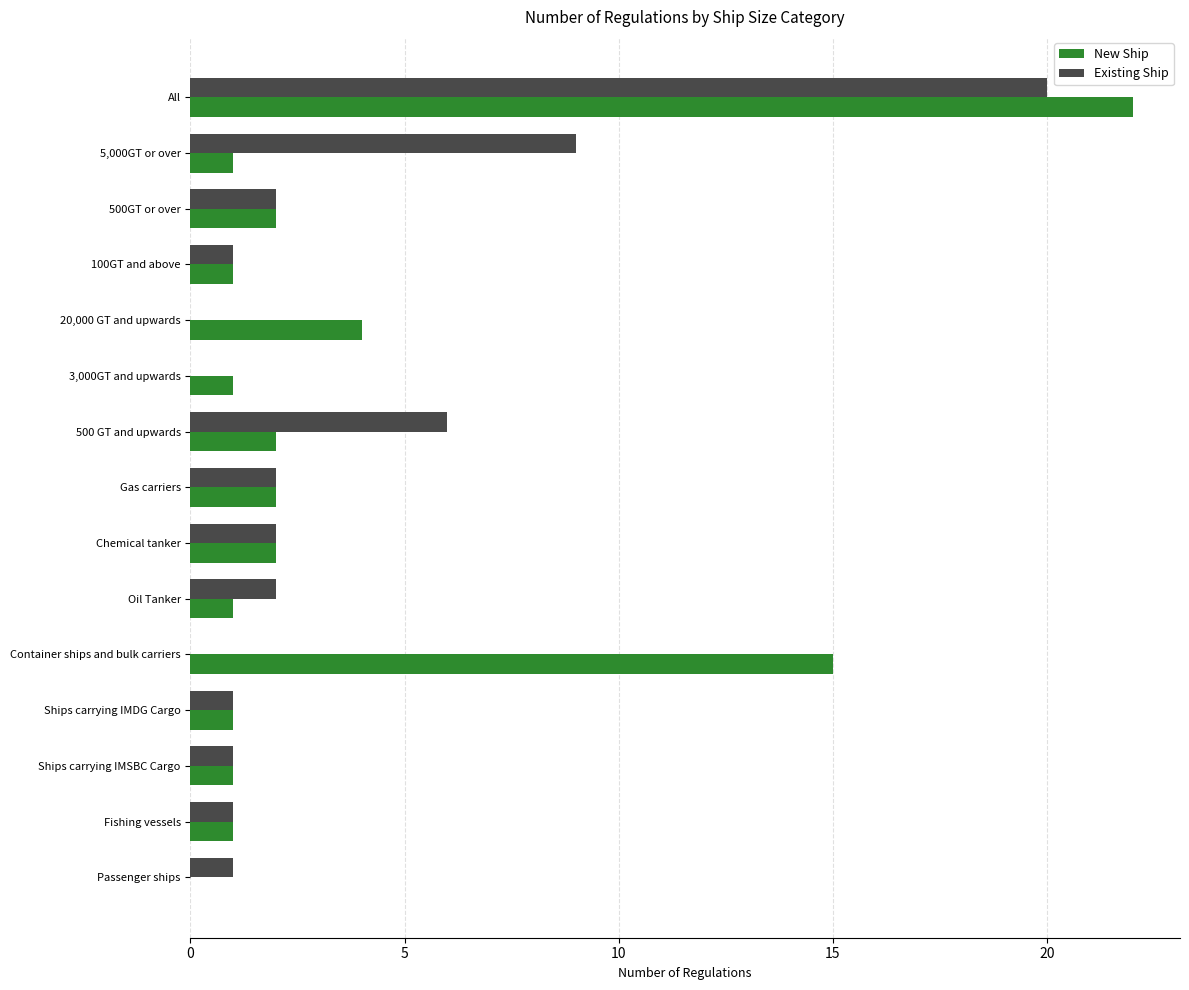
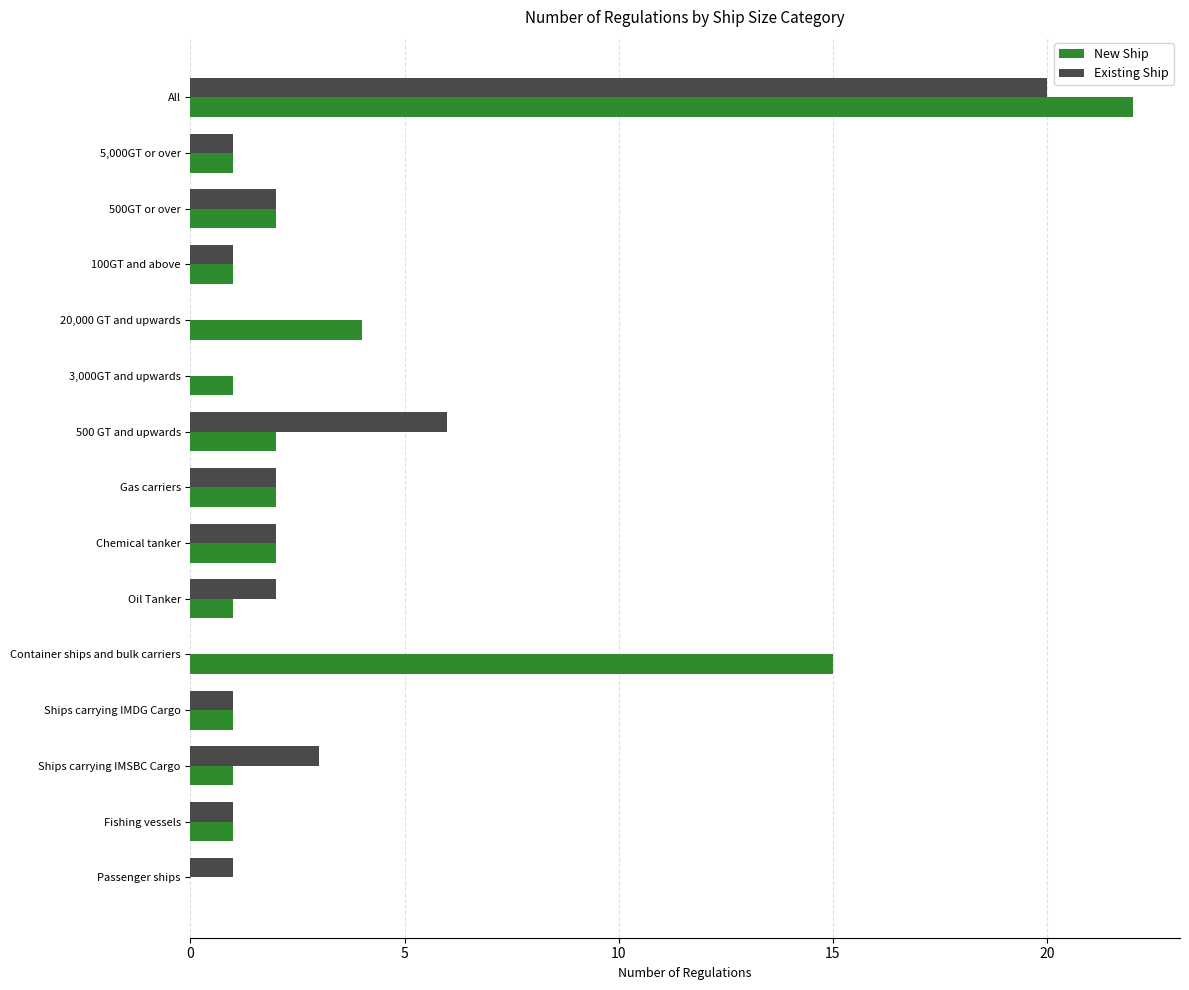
  {
    "New Ship": {
      "All": 22,
      "5,000GT or over": 1,
      "500GT or over": 2,
      "100GT and above": 1,
      "20,000 GT and upwards": 4,
      "3,000GT and upwards": 1,
      "500 GT and upwards": 2,
      "Gas carriers": 2,
      "Chemical tanker": 2,
      "Oil Tanker": 1,
      "Container ships and bulk carriers": 15,
      "Ships carrying IMDG Cargo": 1,
      "Ships carrying IMSBC Cargo": 1,
      "Fishing vessels": 1,
      "Passenger ships": 0
    },
    "Existing Ship": {
      "All": 20,
-     "5,000GT or over": 9,
+     "5,000GT or over": 1,
      "500GT or over": 2,
      "100GT and above": 1,
      "20,000 GT and upwards": 0,
      "3,000GT and upwards": 0,
      "500 GT and upwards": 6,
      "Gas carriers": 2,
      "Chemical tanker": 2,
      "Oil Tanker": 2,
      "Container ships and bulk carriers": 0,
      "Ships carrying IMDG Cargo": 1,
-     "Ships carrying IMSBC Cargo": 1,
+     "Ships carrying IMSBC Cargo": 3,
      "Fishing vessels": 1,
      "Passenger ships": 1
    }
  }
